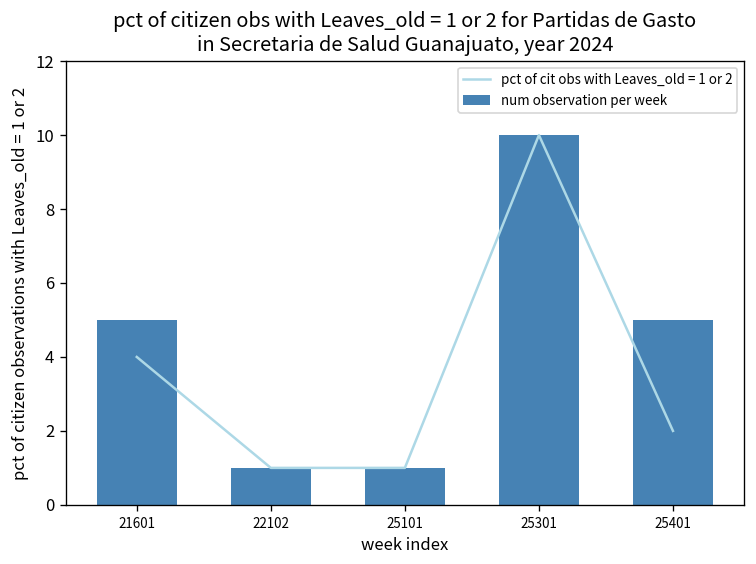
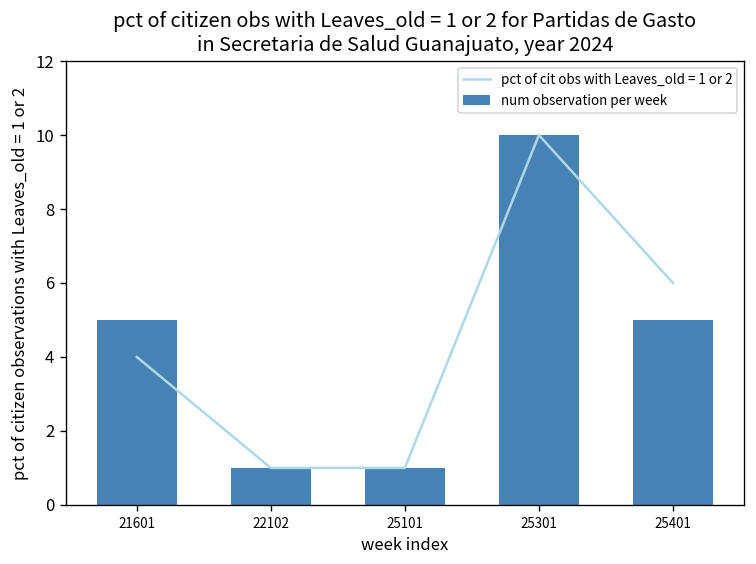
  {
    "pct of cit obs with Leaves_old = 1 or 2": {
      "21601": 4,
      "22102": 1,
      "25101": 1,
      "25301": 10,
-     "25401": 2
+     "25401": 6
    },
    "num observation per week": {
      "21601": 5,
      "22102": 1,
      "25101": 1,
      "25301": 10,
      "25401": 5
    }
  }
